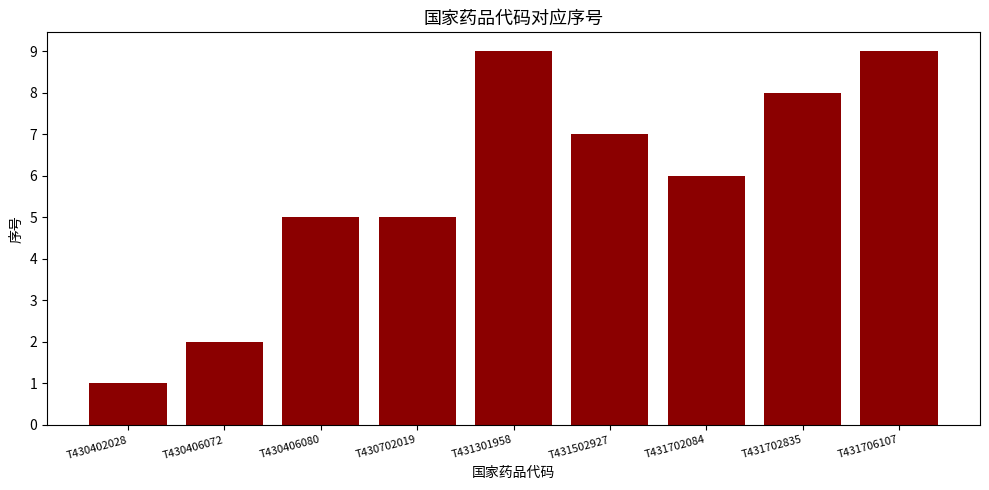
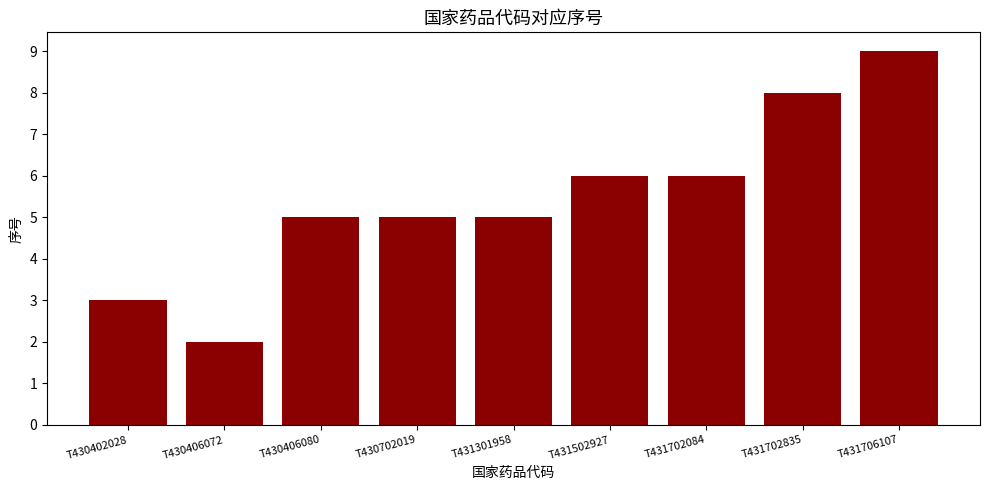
  {
-   "T430402028": 1,
+   "T430402028": 3,
    "T430406072": 2,
    "T430406080": 5,
    "T430702019": 5,
-   "T431301958": 9,
-   "T431502927": 7,
+   "T431301958": 5,
+   "T431502927": 6,
    "T431702084": 6,
    "T431702835": 8,
    "T431706107": 9
  }
